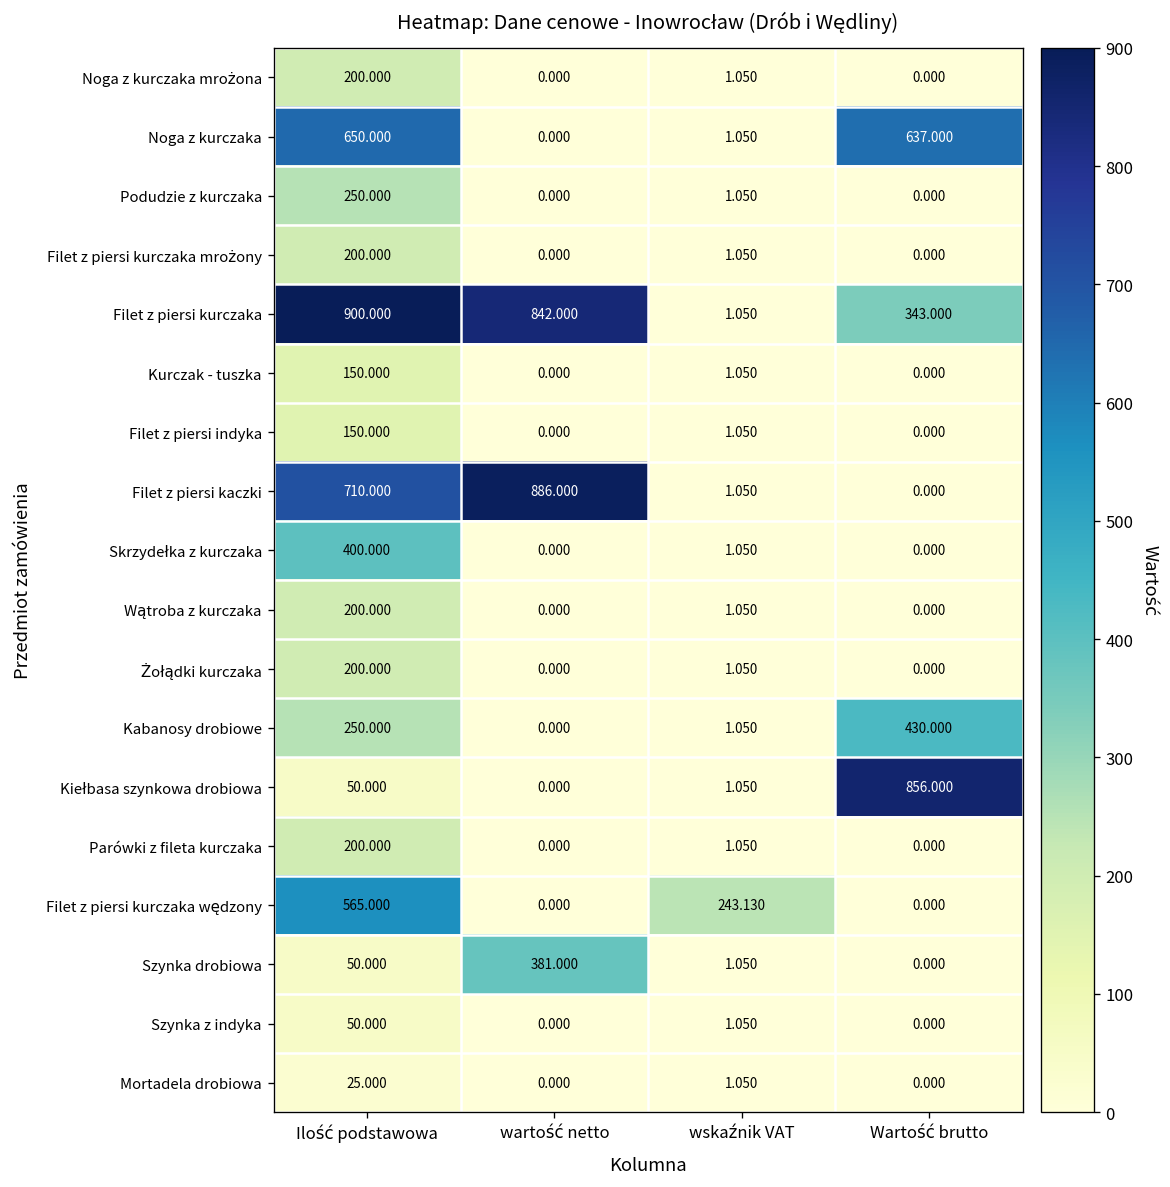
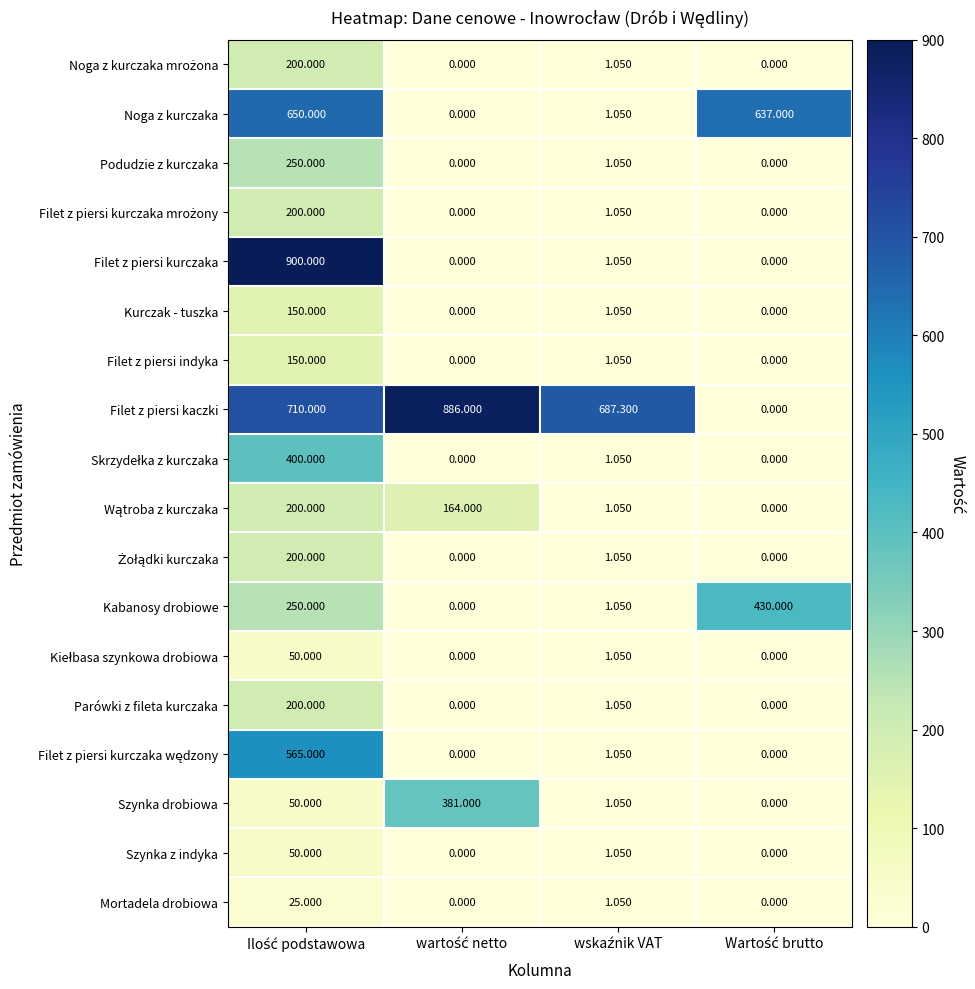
  {
    "Noga z kurczaka mrożona": {
      "Ilość podstawowa": 200.000,
      "wartość netto": 0.000,
      "wskaźnik VAT": 1.050,
      "Wartość brutto": 0.000
    },
    "Noga z kurczaka": {
      "Ilość podstawowa": 650.000,
      "wartość netto": 0.000,
      "wskaźnik VAT": 1.050,
      "Wartość brutto": 637.000
    },
    "Podudzie z kurczaka": {
      "Ilość podstawowa": 250.000,
      "wartość netto": 0.000,
      "wskaźnik VAT": 1.050,
      "Wartość brutto": 0.000
    },
    "Filet z piersi kurczaka mrożony": {
      "Ilość podstawowa": 200.000,
      "wartość netto": 0.000,
      "wskaźnik VAT": 1.050,
      "Wartość brutto": 0.000
    },
    "Filet z piersi kurczaka": {
      "Ilość podstawowa": 900.000,
-     "wartość netto": 842.000,
+     "wartość netto": 0.000,
      "wskaźnik VAT": 1.050,
-     "Wartość brutto": 343.000
+     "Wartość brutto": 0.000
    },
    "Kurczak - tuszka": {
      "Ilość podstawowa": 150.000,
      "wartość netto": 0.000,
      "wskaźnik VAT": 1.050,
      "Wartość brutto": 0.000
    },
    "Filet z piersi indyka": {
      "Ilość podstawowa": 150.000,
      "wartość netto": 0.000,
      "wskaźnik VAT": 1.050,
      "Wartość brutto": 0.000
    },
    "Filet z piersi kaczki": {
      "Ilość podstawowa": 710.000,
      "wartość netto": 886.000,
-     "wskaźnik VAT": 1.050,
+     "wskaźnik VAT": 687.300,
      "Wartość brutto": 0.000
    },
    "Skrzydełka z kurczaka": {
      "Ilość podstawowa": 400.000,
      "wartość netto": 0.000,
      "wskaźnik VAT": 1.050,
      "Wartość brutto": 0.000
    },
    "Wątroba z kurczaka": {
      "Ilość podstawowa": 200.000,
-     "wartość netto": 0.000,
+     "wartość netto": 164.000,
      "wskaźnik VAT": 1.050,
      "Wartość brutto": 0.000
    },
    "Żołądki kurczaka": {
      "Ilość podstawowa": 200.000,
      "wartość netto": 0.000,
      "wskaźnik VAT": 1.050,
      "Wartość brutto": 0.000
    },
    "Kabanosy drobiowe": {
      "Ilość podstawowa": 250.000,
      "wartość netto": 0.000,
      "wskaźnik VAT": 1.050,
      "Wartość brutto": 430.000
    },
    "Kiełbasa szynkowa drobiowa": {
      "Ilość podstawowa": 50.000,
      "wartość netto": 0.000,
      "wskaźnik VAT": 1.050,
-     "Wartość brutto": 856.000
+     "Wartość brutto": 0.000
    },
    "Parówki z fileta kurczaka": {
      "Ilość podstawowa": 200.000,
      "wartość netto": 0.000,
      "wskaźnik VAT": 1.050,
      "Wartość brutto": 0.000
    },
    "Filet z piersi kurczaka wędzony": {
      "Ilość podstawowa": 565.000,
      "wartość netto": 0.000,
-     "wskaźnik VAT": 243.130,
+     "wskaźnik VAT": 1.050,
      "Wartość brutto": 0.000
    },
    "Szynka drobiowa": {
      "Ilość podstawowa": 50.000,
      "wartość netto": 381.000,
      "wskaźnik VAT": 1.050,
      "Wartość brutto": 0.000
    },
    "Szynka z indyka": {
      "Ilość podstawowa": 50.000,
      "wartość netto": 0.000,
      "wskaźnik VAT": 1.050,
      "Wartość brutto": 0.000
    },
    "Mortadela drobiowa": {
      "Ilość podstawowa": 25.000,
      "wartość netto": 0.000,
      "wskaźnik VAT": 1.050,
      "Wartość brutto": 0.000
    }
  }
